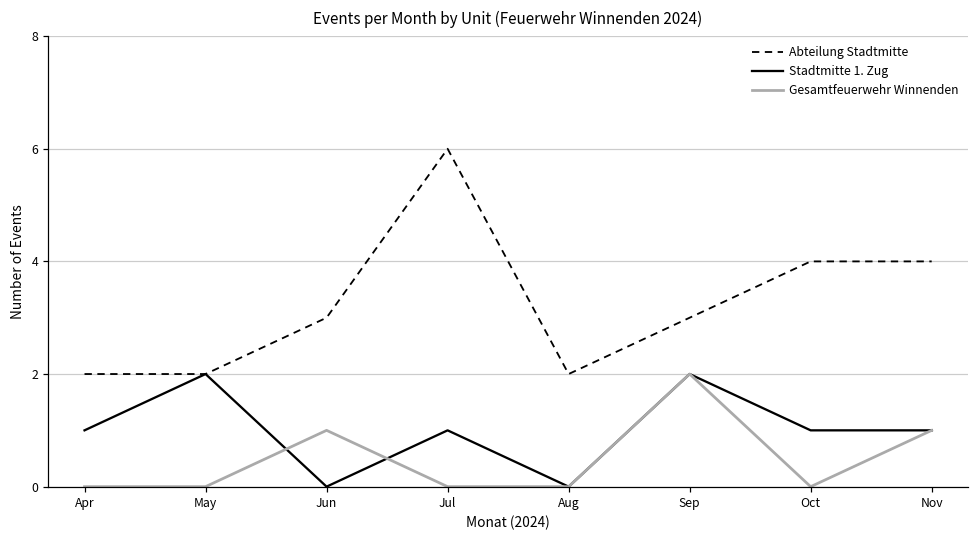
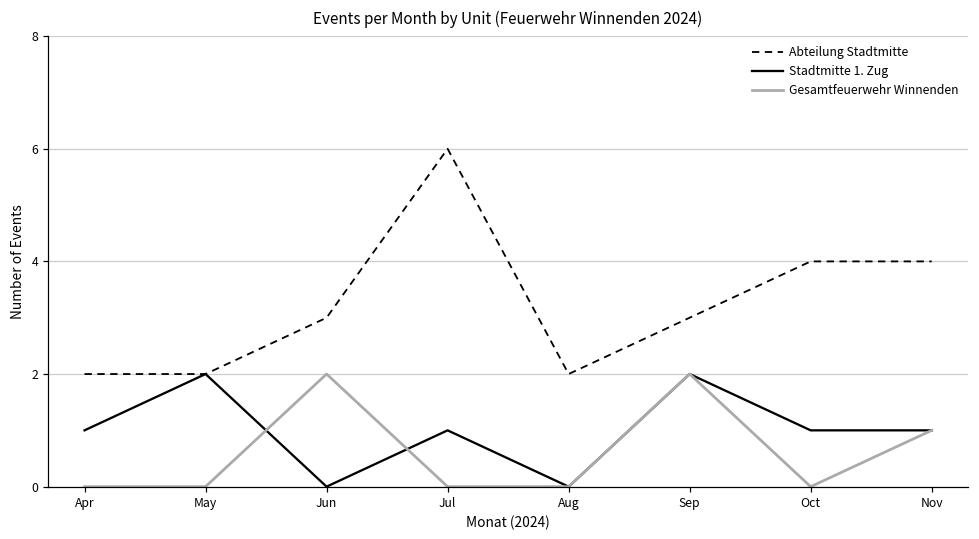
  {
    "Gesamtfeuerwehr Winnenden": {
      "Apr": 0,
      "May": 0,
-     "Jun": 1,
+     "Jun": 2,
      "Jul": 0,
      "Oct": 0
    }
  }
